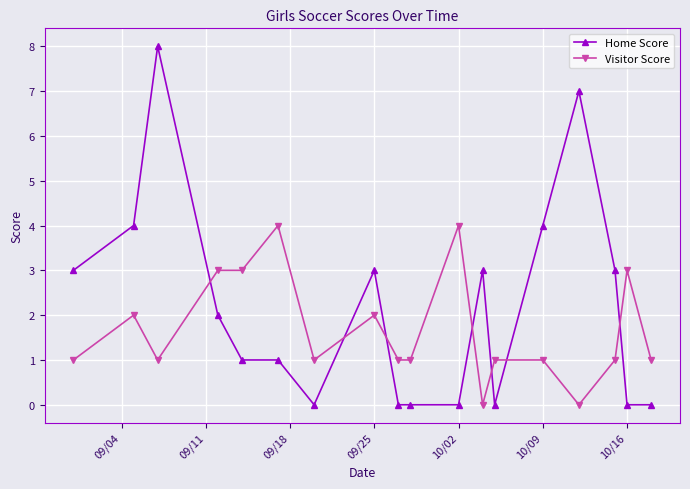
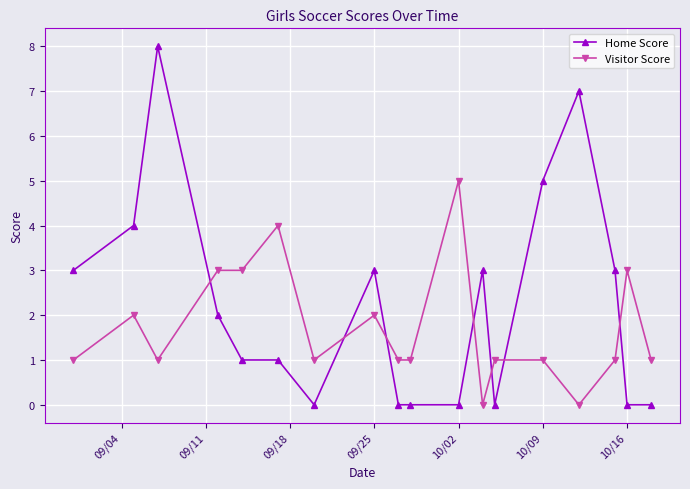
  {
    "Home Score": {
      "09/25": 3,
      "10/02": 0,
-     "10/09": 4,
+     "10/09": 5,
      "10/16": 0
    },
    "Visitor Score": {
      "09/25": 2,
-     "10/02": 4,
+     "10/02": 5,
      "10/09": 1,
      "10/16": 3
    }
  }
